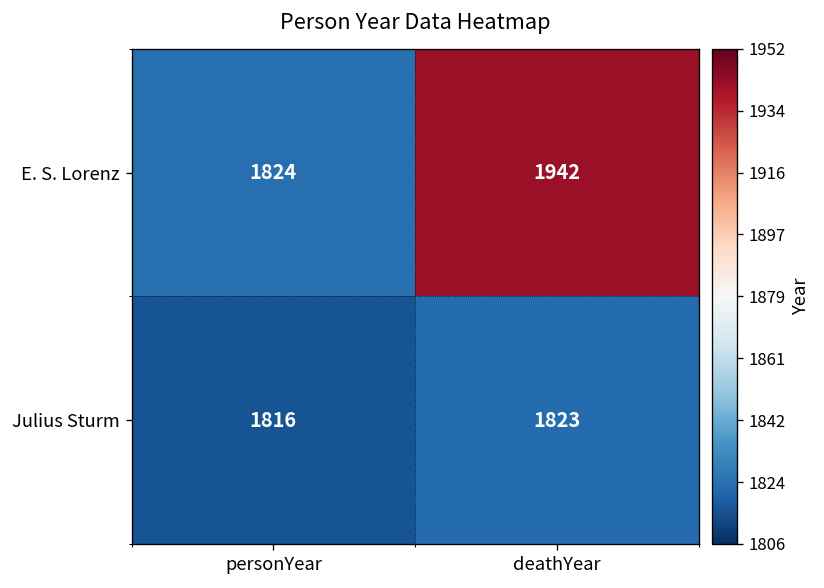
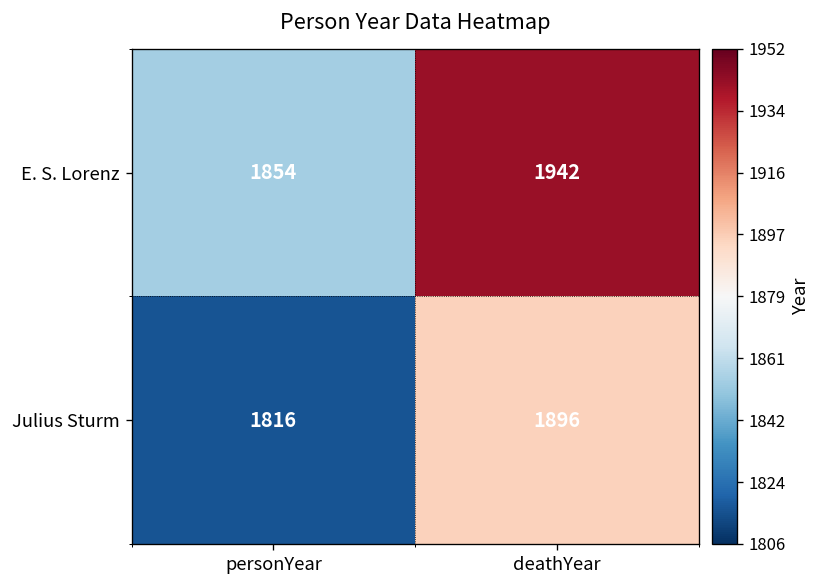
  {
    "E. S. Lorenz": {
-     "personYear": 1824,
+     "personYear": 1854,
      "deathYear": 1942
    },
    "Julius Sturm": {
      "personYear": 1816,
-     "deathYear": 1823
+     "deathYear": 1896
    }
  }
